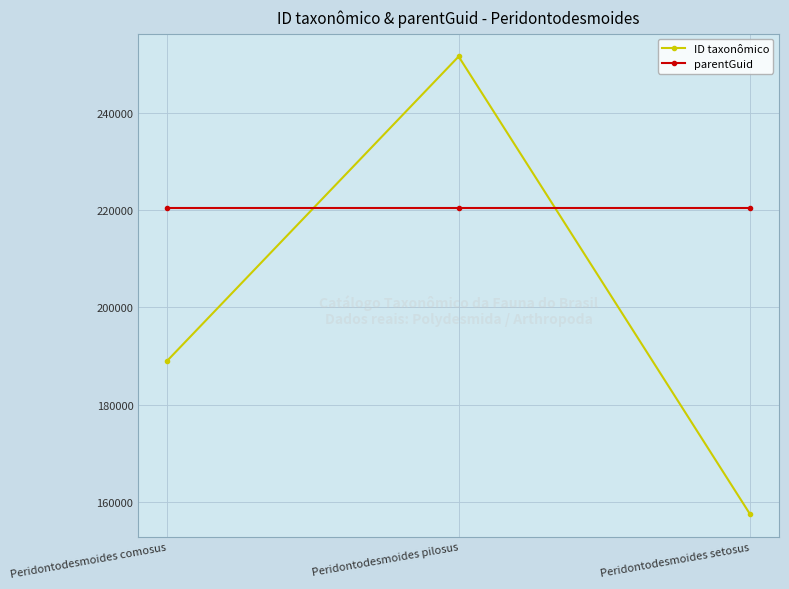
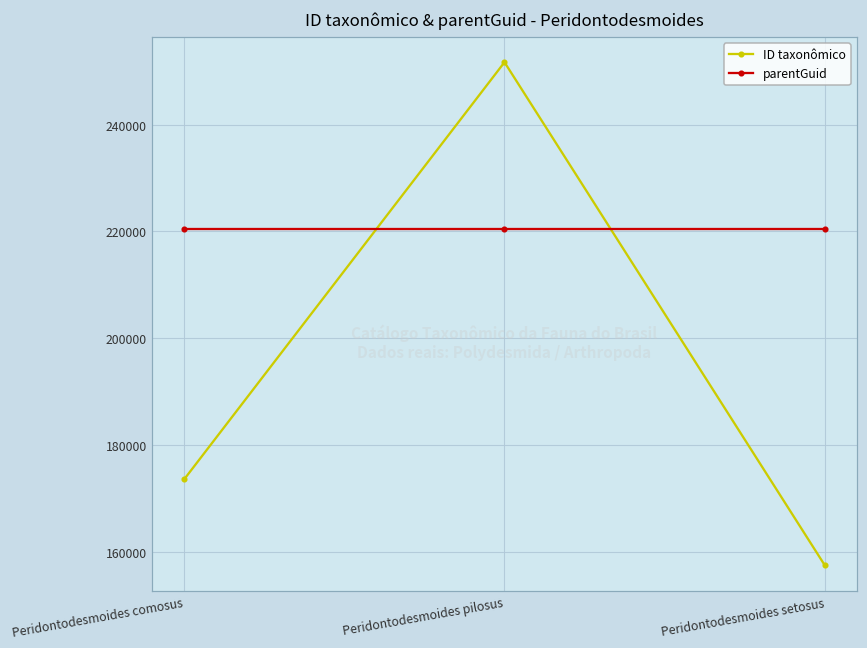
  {
    "ID taxonômico": {
-     "Peridontodesmoides comosus": 189000,
+     "Peridontodesmoides comosus": 174000,
      "Peridontodesmoides pilosus": 252000,
      "Peridontodesmoides setosus": 157000
    },
    "parentGuid": {
      "Peridontodesmoides comosus": 220000,
      "Peridontodesmoides pilosus": 220000,
      "Peridontodesmoides setosus": 220000
    }
  }
